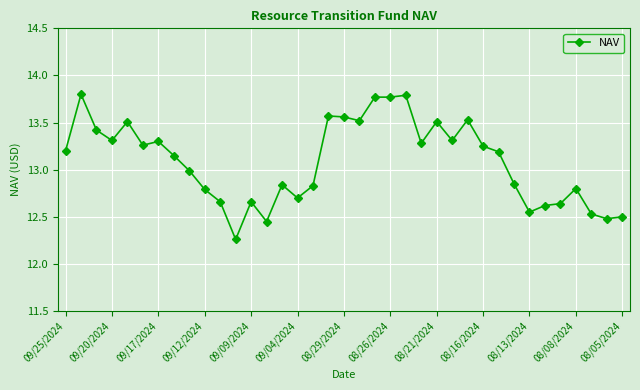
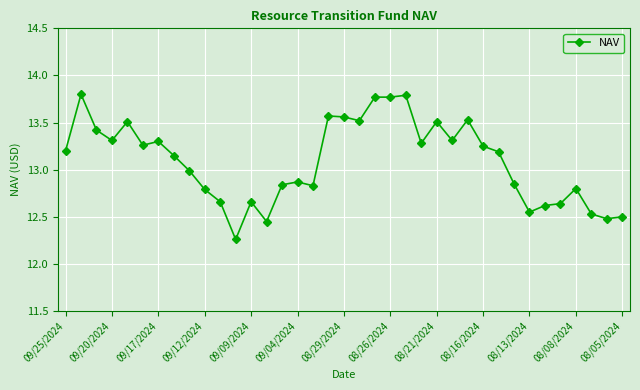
  {
    "09/25/2024": 13.2,
    "09/20/2024": 13.3,
    "09/17/2024": 13.3,
    "09/12/2024": 12.8,
    "09/09/2024": 12.7,
-   "09/04/2024": 12.7,
+   "09/04/2024": 12.9,
    "08/29/2024": 13.6,
    "08/26/2024": 13.8,
    "08/21/2024": 13.5,
    "08/16/2024": 13.3,
    "08/13/2024": 12.6,
    "08/08/2024": 12.8,
    "08/05/2024": 12.5
  }
